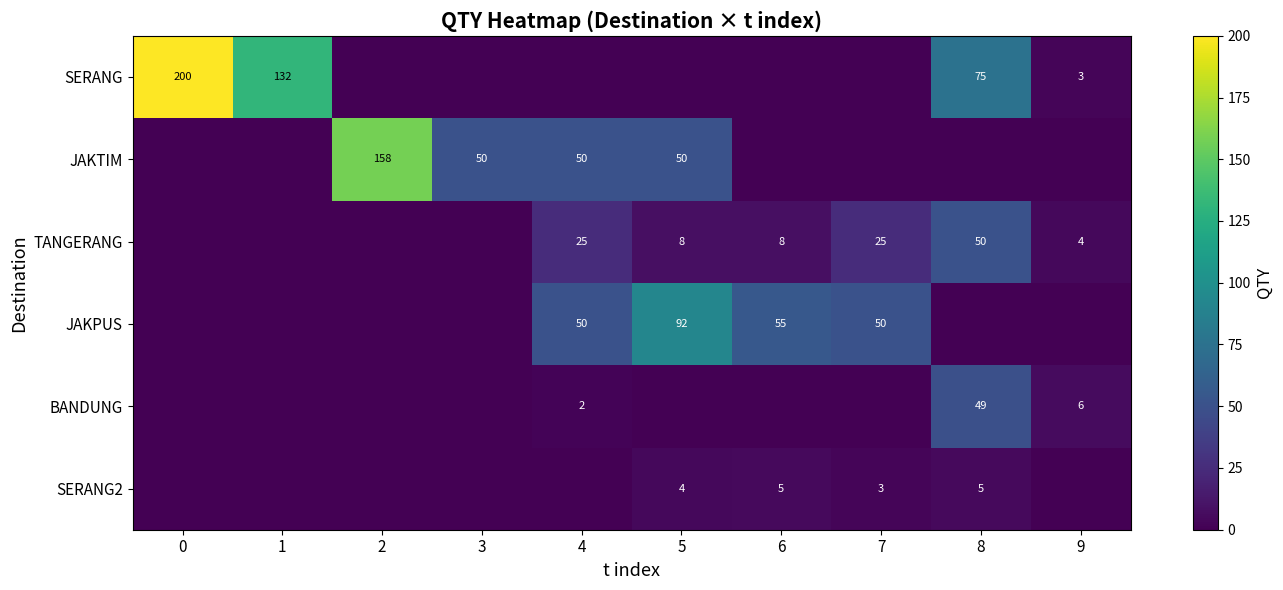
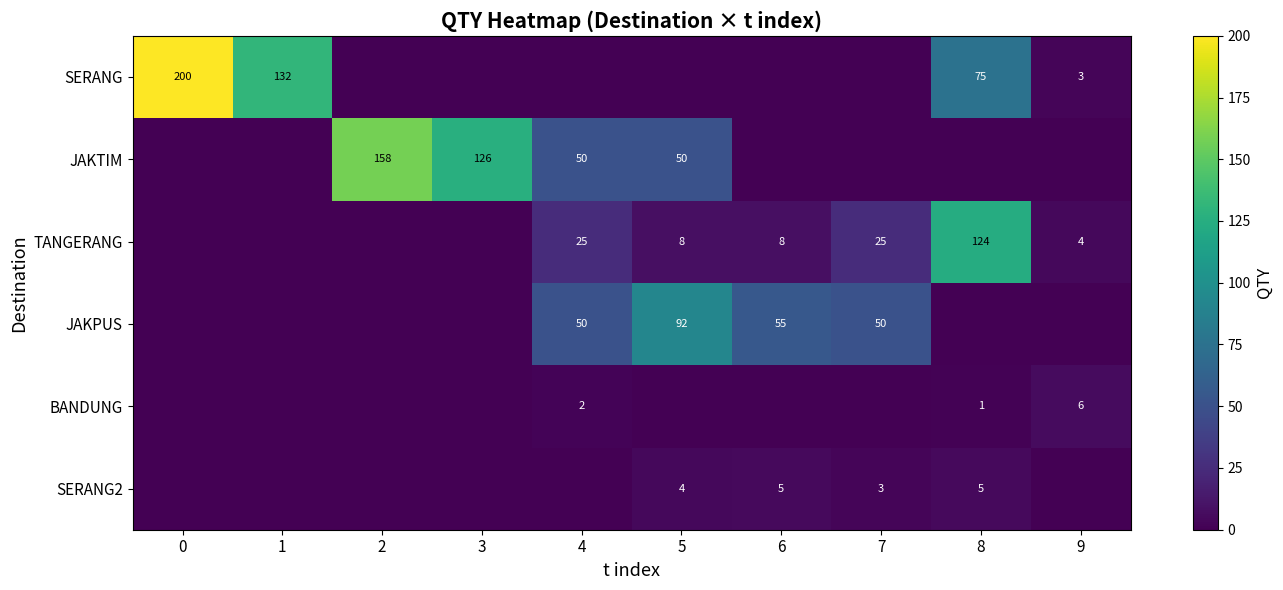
  {
    "SERANG": {
      "0": 200,
      "1": 132,
      "8": 75,
      "9": 3
    },
    "JAKTIM": {
      "2": 158,
-     "3": 50,
+     "3": 126,
      "4": 50,
      "5": 50
    },
    "TANGERANG": {
      "4": 25,
      "5": 8,
      "6": 8,
      "7": 25,
-     "8": 50,
+     "8": 124,
      "9": 4
    },
    "JAKPUS": {
      "4": 50,
      "5": 92,
      "6": 55,
      "7": 50
    },
    "BANDUNG": {
      "4": 2,
-     "8": 49,
+     "8": 1,
      "9": 6
    },
    "SERANG2": {
      "5": 4,
      "6": 5,
      "7": 3,
      "8": 5
    }
  }
